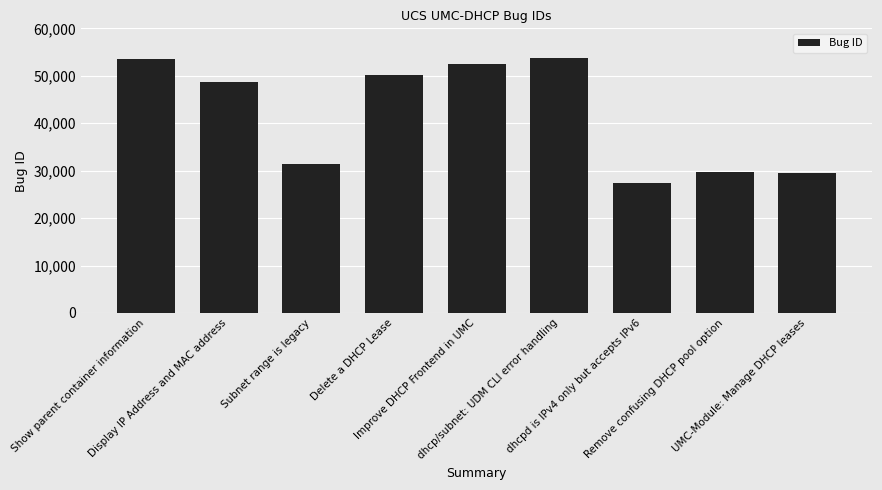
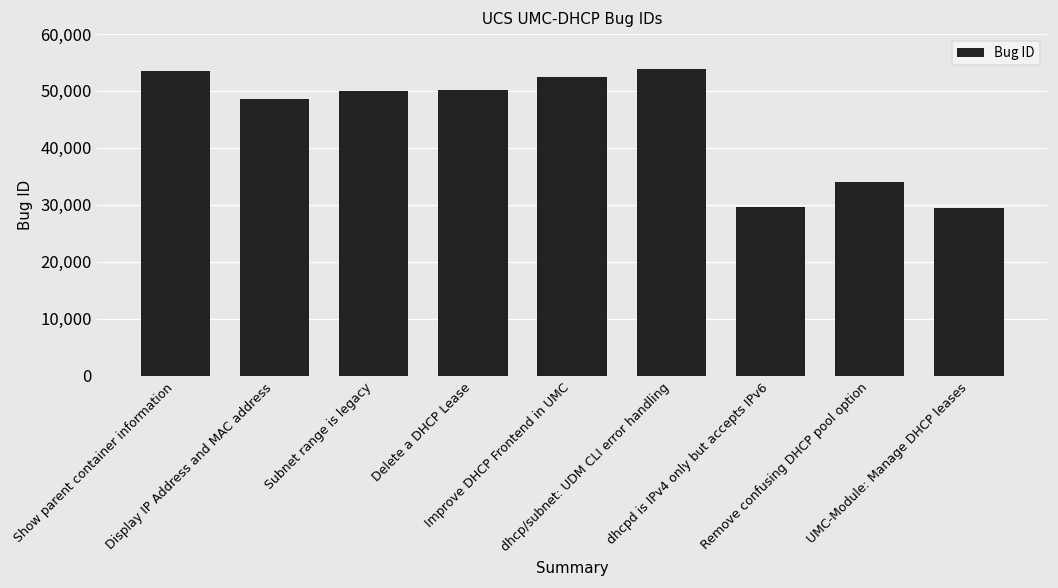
  {
    "Show parent container information": "53,000",
    "Display IP Address and MAC address": "49,000",
-   "Subnet range is legacy": "31,000",
+   "Subnet range is legacy": "50,000",
    "Delete a DHCP Lease": "50,000",
    "Improve DHCP Frontend in UMC": "53,000",
    "dhcp/subnet: UDM CLI error handling": "54,000",
-   "dhcpd is IPv4 only but accepts IPv6": "27,000",
-   "Remove confusing DHCP pool option": "30,000",
+   "dhcpd is IPv4 only but accepts IPv6": "30,000",
+   "Remove confusing DHCP pool option": "34,000",
    "UMC-Module: Manage DHCP leases": "29,000"
  }
